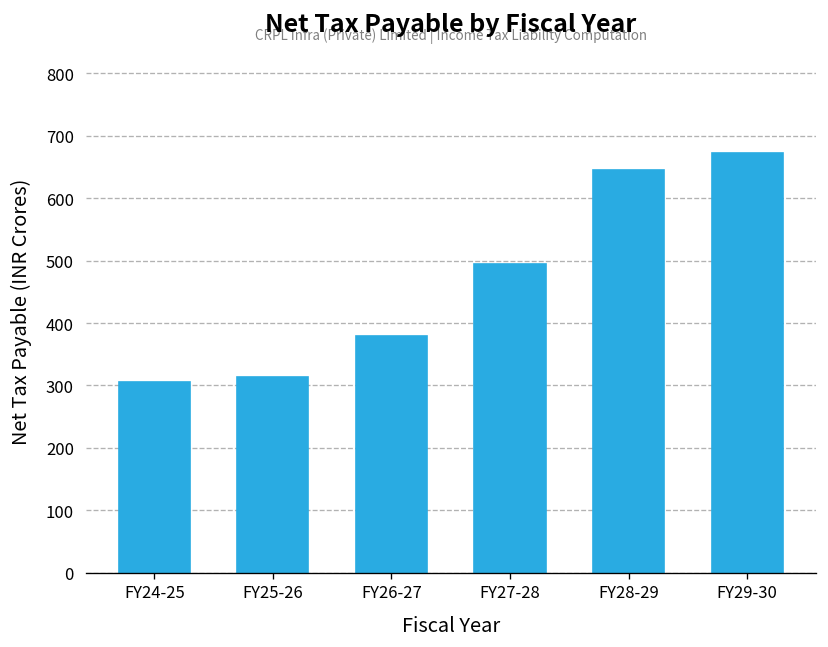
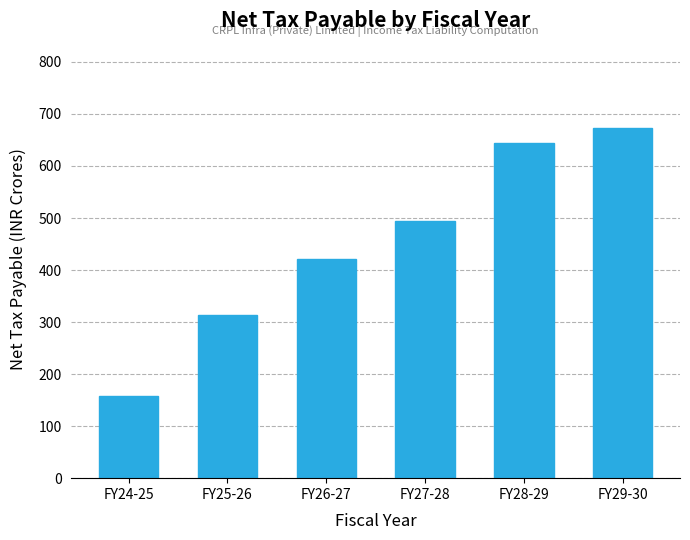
  {
-   "FY24-25": 310,
+   "FY24-25": 160,
    "FY25-26": 310,
-   "FY26-27": 380,
+   "FY26-27": 420,
    "FY27-28": 490,
    "FY28-29": 640,
    "FY29-30": 670
  }
